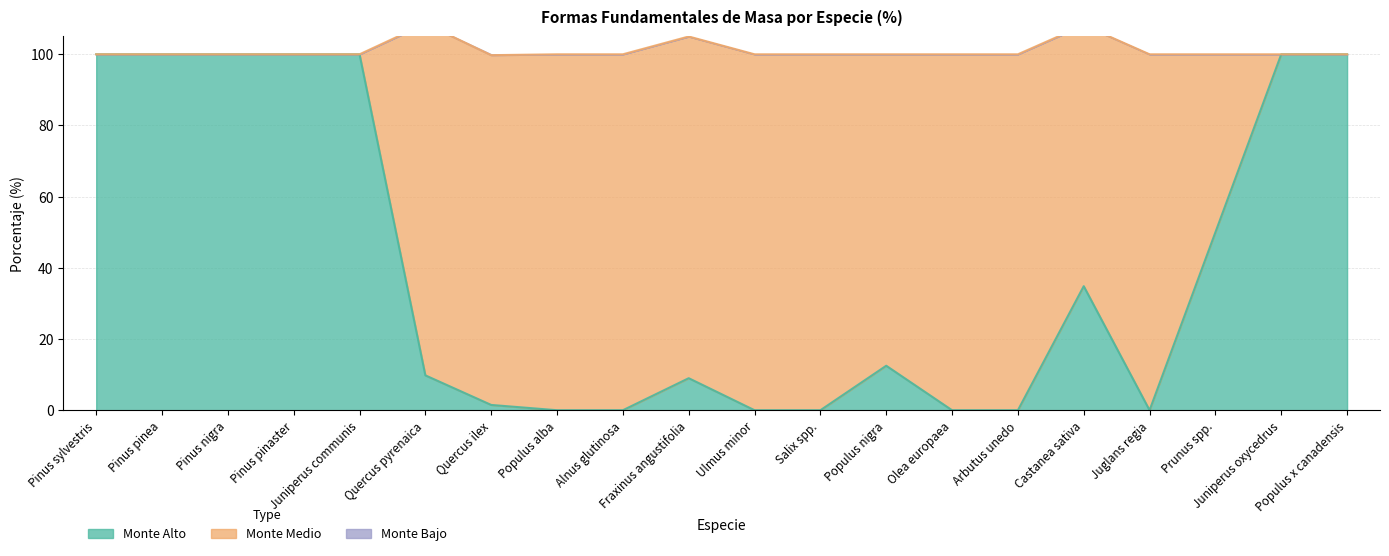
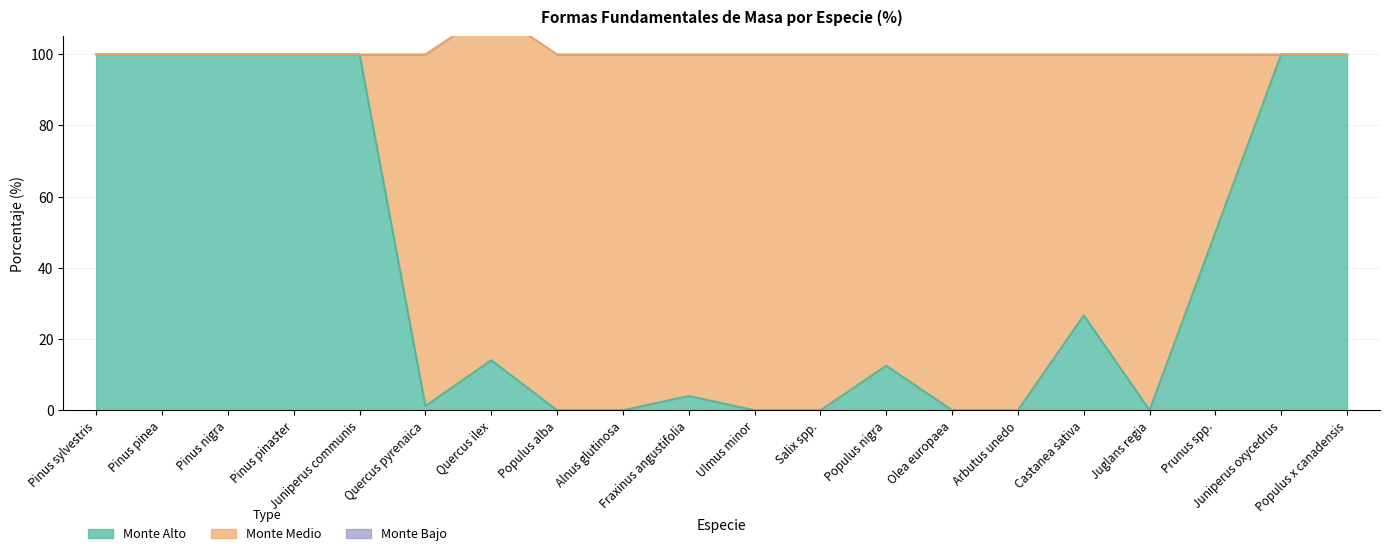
  {
    "Monte Alto": {
-     "Quercus pyrenaica": 10,
-     "Quercus ilex": 1,
+     "Quercus pyrenaica": 1,
+     "Quercus ilex": 14,
      "Populus alba": 0,
      "Alnus glutinosa": 0,
-     "Fraxinus angustifolia": 9,
+     "Fraxinus angustifolia": 4,
      "Ulmus minor": 0,
      "Salix spp.": 0,
      "Populus nigra": 13,
      "Olea europaea": 0,
      "Arbutus unedo": 0,
-     "Castanea sativa": 35,
+     "Castanea sativa": 27,
      "Juglans regia": 0,
      "Prunus spp.": 50
    }
  }
